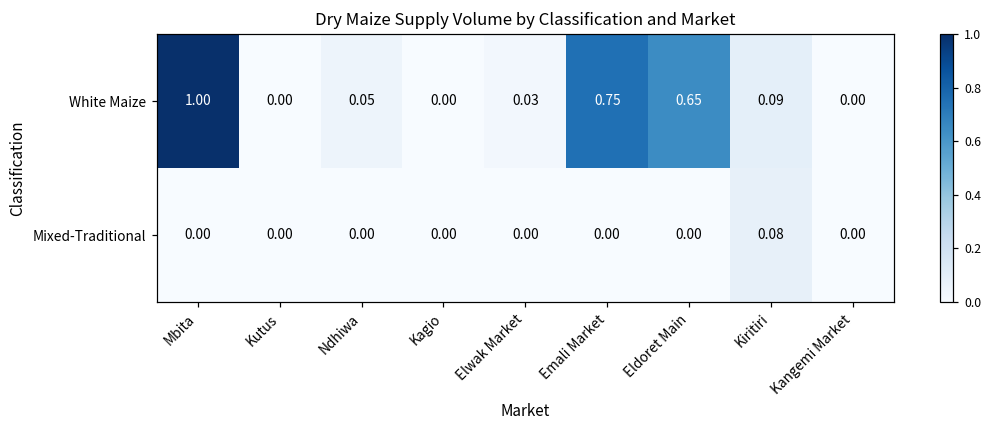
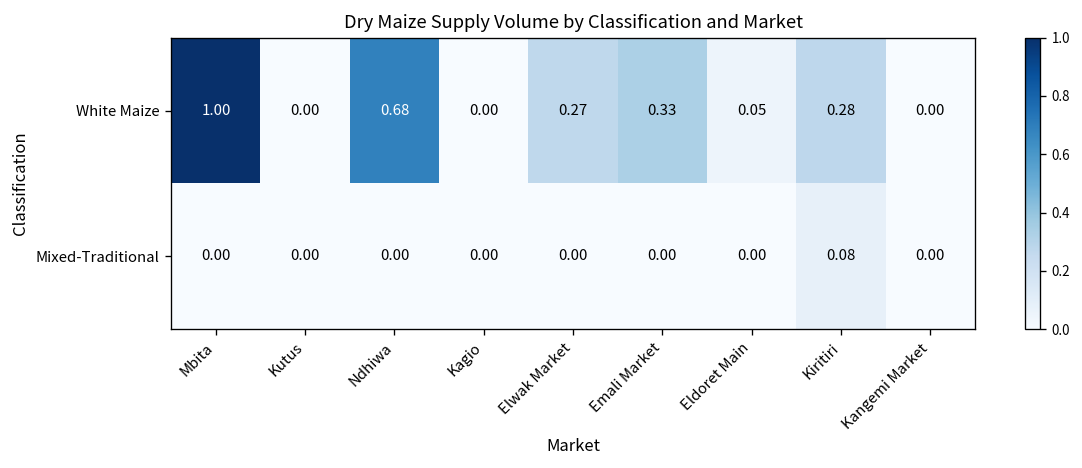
  {
    "White Maize": {
      "Mbita": 1.00,
      "Kutus": 0.00,
-     "Ndhiwa": 0.05,
+     "Ndhiwa": 0.68,
      "Kagio": 0.00,
-     "Elwak Market": 0.03,
-     "Emali Market": 0.75,
-     "Eldoret Main": 0.65,
-     "Kiritiri": 0.09,
+     "Elwak Market": 0.27,
+     "Emali Market": 0.33,
+     "Eldoret Main": 0.05,
+     "Kiritiri": 0.28,
      "Kangemi Market": 0.00
    },
    "Mixed-Traditional": {
      "Mbita": 0.00,
      "Kutus": 0.00,
      "Ndhiwa": 0.00,
      "Kagio": 0.00,
      "Elwak Market": 0.00,
      "Emali Market": 0.00,
      "Eldoret Main": 0.00,
      "Kiritiri": 0.08,
      "Kangemi Market": 0.00
    }
  }
